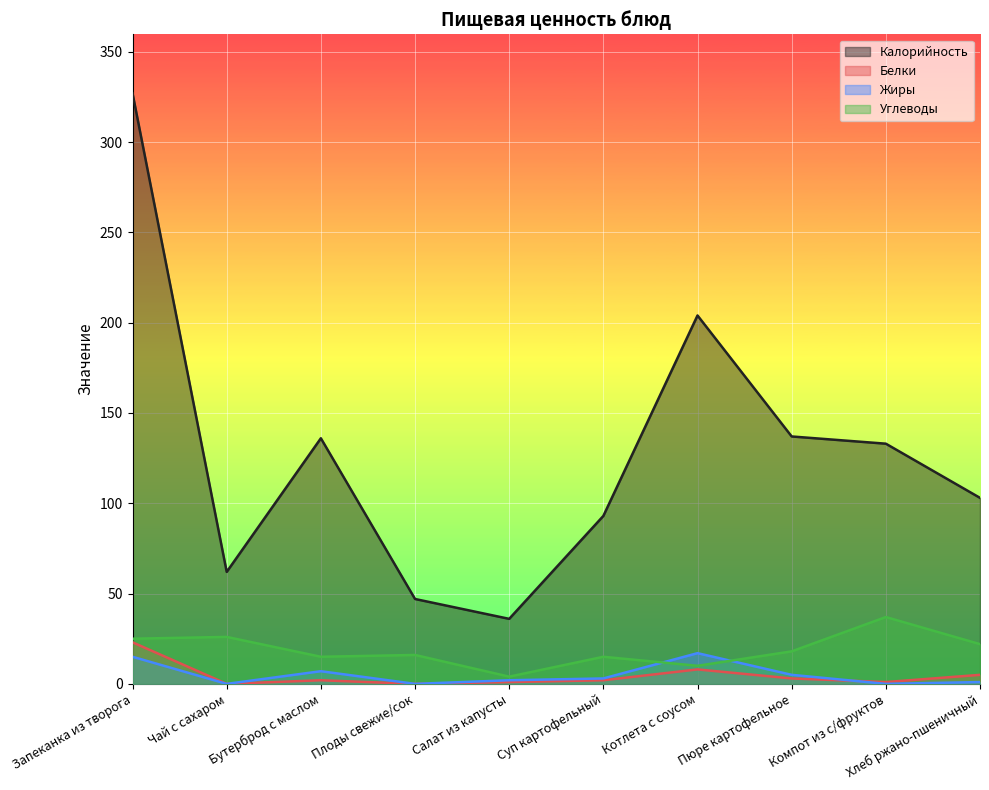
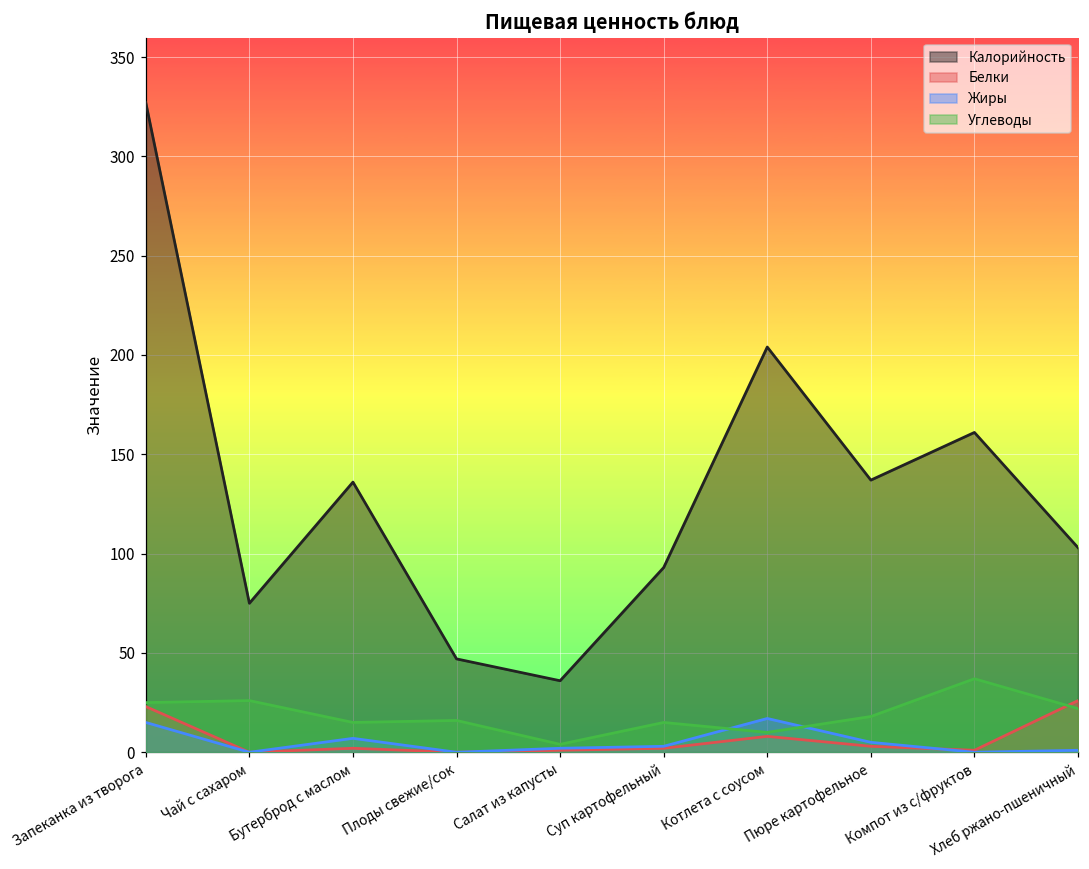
  {
    "Калорийность": {
      "Запеканка из творога": 327,
-     "Чай с сахаром": 62,
+     "Чай с сахаром": 75,
      "Бутерброд с маслом": 136,
      "Плоды свежие/сок": 47,
      "Салат из капусты": 36,
      "Суп картофельный": 93,
      "Котлета с соусом": 204,
      "Пюре картофельное": 137,
-     "Компот из с/фруктов": 133,
+     "Компот из с/фруктов": 161,
      "Хлеб ржано-пшеничный": 103
    },
    "Белки": {
      "Запеканка из творога": 23,
      "Бутерброд с маслом": 2,
      "Котлета с соусом": 8,
      "Пюре картофельное": 3,
-     "Хлеб ржано-пшеничный": 5
+     "Хлеб ржано-пшеничный": 26
    },
    "Жиры": {
      "Запеканка из творога": 15,
      "Бутерброд с маслом": 7,
      "Котлета с соусом": 17,
      "Пюре картофельное": 5,
      "Хлеб ржано-пшеничный": 1
    },
    "Углеводы": {
      "Запеканка из творога": 25,
      "Чай с сахаром": 26,
      "Бутерброд с маслом": 15,
      "Плоды свежие/сок": 16,
      "Салат из капусты": 4,
      "Суп картофельный": 15,
      "Котлета с соусом": 10,
      "Пюре картофельное": 18,
      "Компот из с/фруктов": 37,
      "Хлеб ржано-пшеничный": 22
    }
  }
